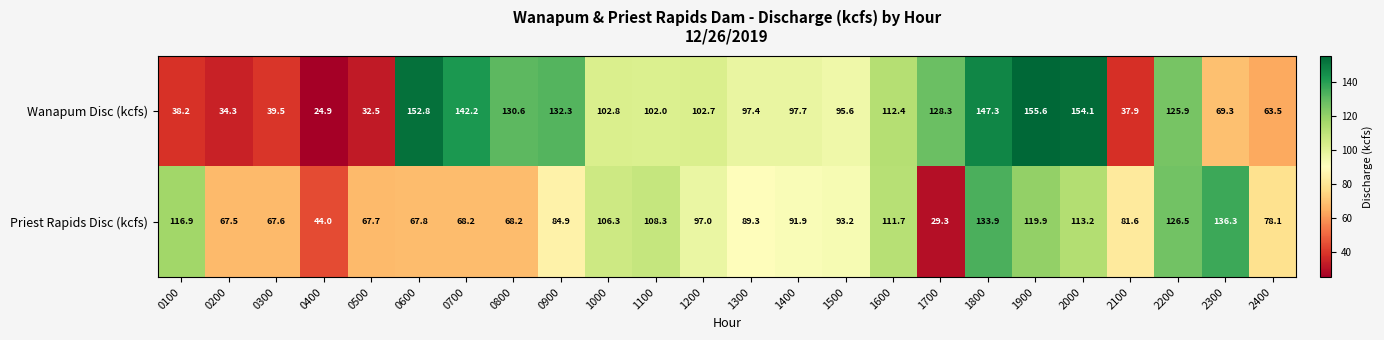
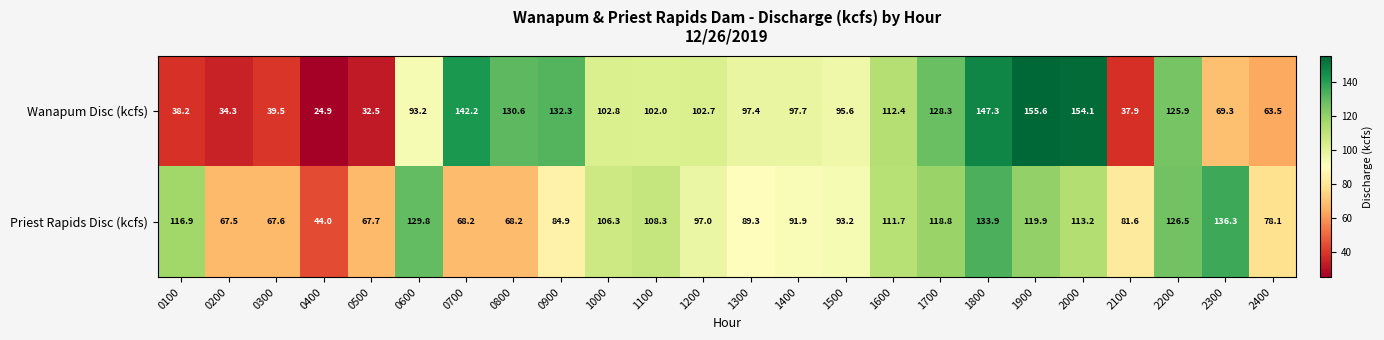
  {
    "Wanapum Disc (kcfs)": {
      "0100": 38.2,
      "0200": 34.3,
      "0300": 39.5,
      "0400": 24.9,
      "0500": 32.5,
-     "0600": 152.8,
+     "0600": 93.2,
      "0700": 142.2,
      "0800": 130.6,
      "0900": 132.3,
      "1000": 102.8,
      "1100": 102.0,
      "1200": 102.7,
      "1300": 97.4,
      "1400": 97.7,
      "1500": 95.6,
      "1600": 112.4,
      "1700": 128.3,
      "1800": 147.3,
      "1900": 155.6,
      "2000": 154.1,
      "2100": 37.9,
      "2200": 125.9,
      "2300": 69.3,
      "2400": 63.5
    },
    "Priest Rapids Disc (kcfs)": {
      "0100": 116.9,
      "0200": 67.5,
      "0300": 67.6,
      "0400": 44.0,
      "0500": 67.7,
-     "0600": 67.8,
+     "0600": 129.8,
      "0700": 68.2,
      "0800": 68.2,
      "0900": 84.9,
      "1000": 106.3,
      "1100": 108.3,
      "1200": 97.0,
      "1300": 89.3,
      "1400": 91.9,
      "1500": 93.2,
      "1600": 111.7,
-     "1700": 29.3,
+     "1700": 118.8,
      "1800": 133.9,
      "1900": 119.9,
      "2000": 113.2,
      "2100": 81.6,
      "2200": 126.5,
      "2300": 136.3,
      "2400": 78.1
    }
  }
